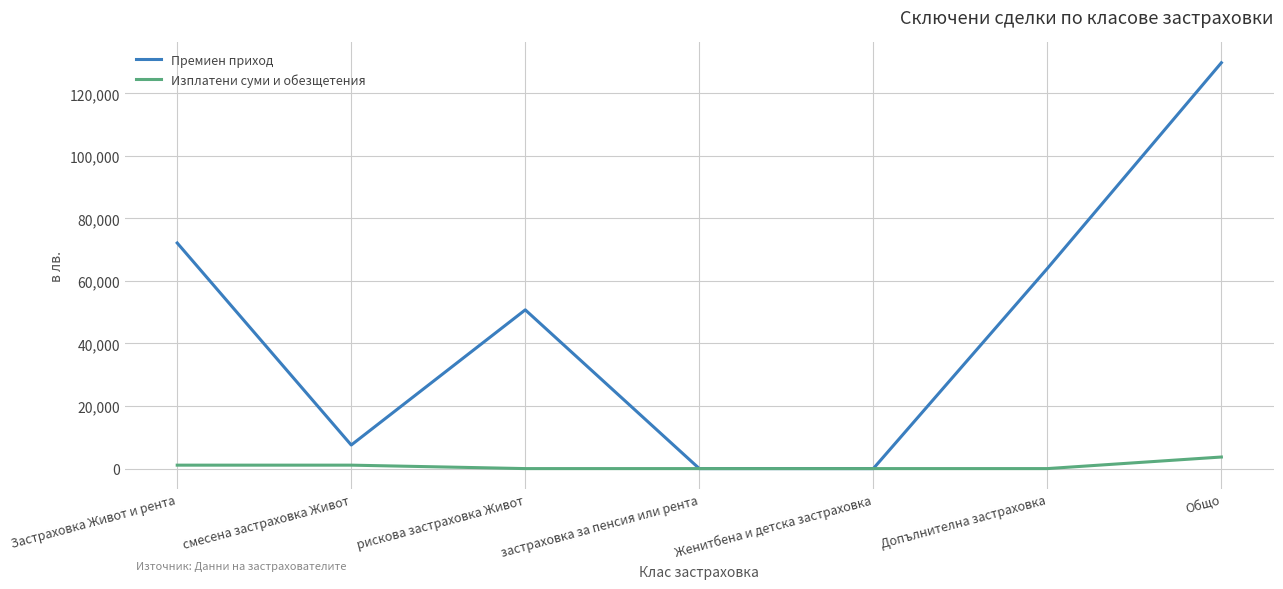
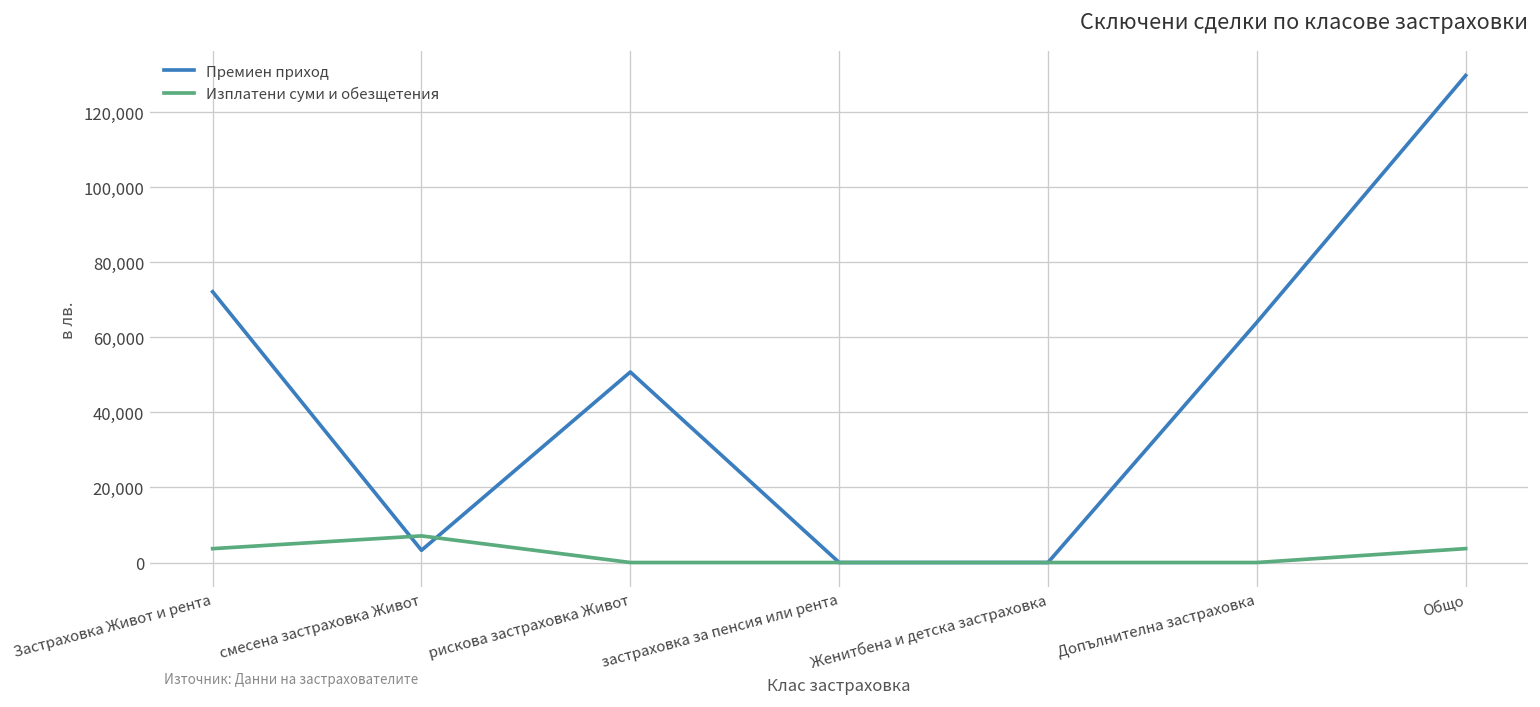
  {
    "Премиен приход": {
      "Застраховка Живот и рента": "72,000",
-     "смесена застраховка Живот": "8,000",
+     "смесена застраховка Живот": "3,000",
      "рискова застраховка Живот": "51,000",
      "Допълнителна застраховка": "64,000",
      "Общо": "130,000"
    },
    "Изплатени суми и обезщетения": {
-     "Застраховка Живот и рента": "1,000",
-     "смесена застраховка Живот": "1,000",
+     "Застраховка Живот и рента": "4,000",
+     "смесена застраховка Живот": "7,000",
      "рискова застраховка Живот": "0",
      "Допълнителна застраховка": "0",
      "Общо": "4,000"
    }
  }
